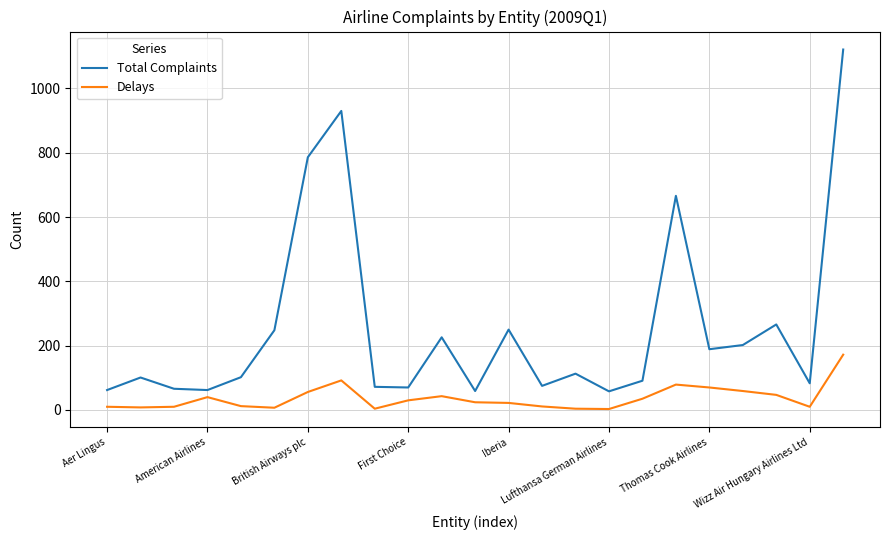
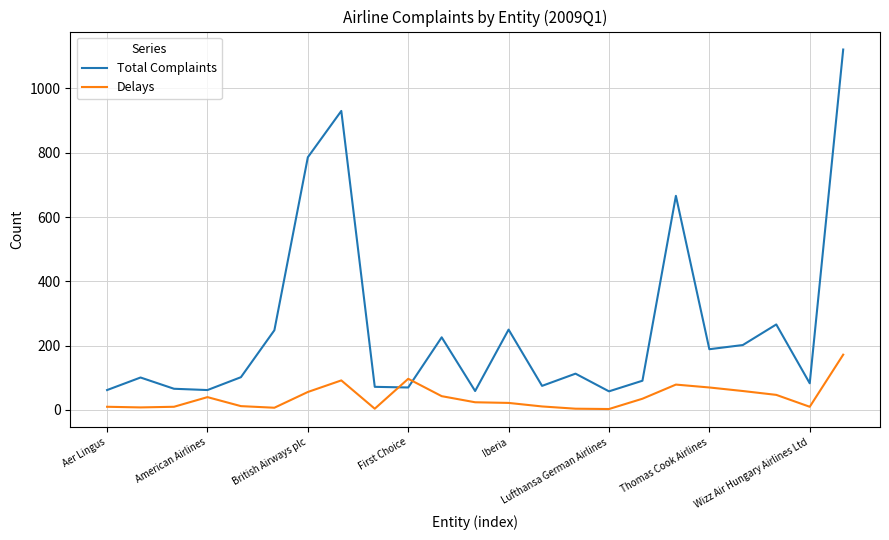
  {
    "Total Complaints": {
      "Aer Lingus": 60,
      "American Airlines": 60,
      "British Airways plc": 790,
      "First Choice": 70,
      "Iberia": 250,
      "Lufthansa German Airlines": 60,
      "Thomas Cook Airlines": 190,
      "Wizz Air Hungary Airlines Ltd": 80
    },
    "Delays": {
      "Aer Lingus": 10,
      "American Airlines": 40,
      "British Airways plc": 60,
-     "First Choice": 30,
+     "First Choice": 100,
      "Iberia": 20,
      "Lufthansa German Airlines": 0,
      "Thomas Cook Airlines": 70,
      "Wizz Air Hungary Airlines Ltd": 10
    }
  }
